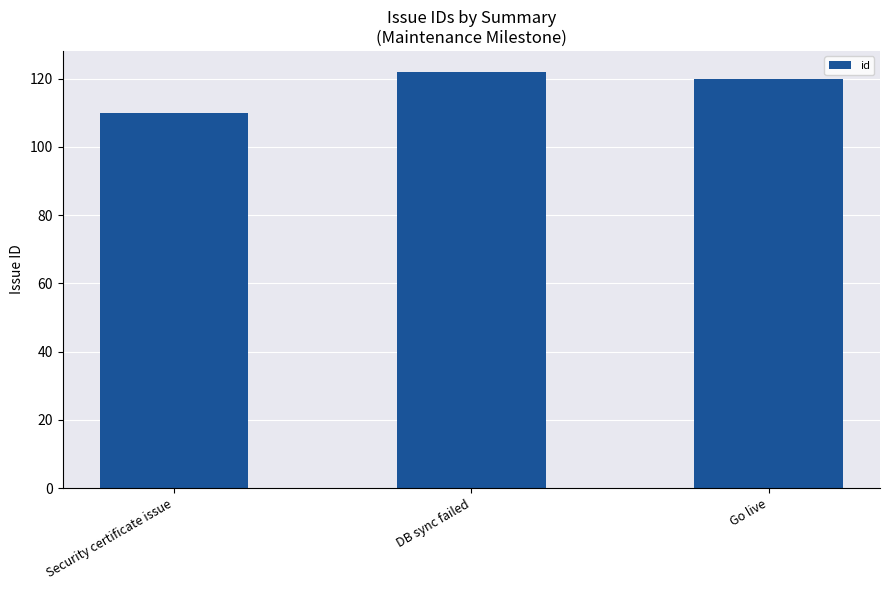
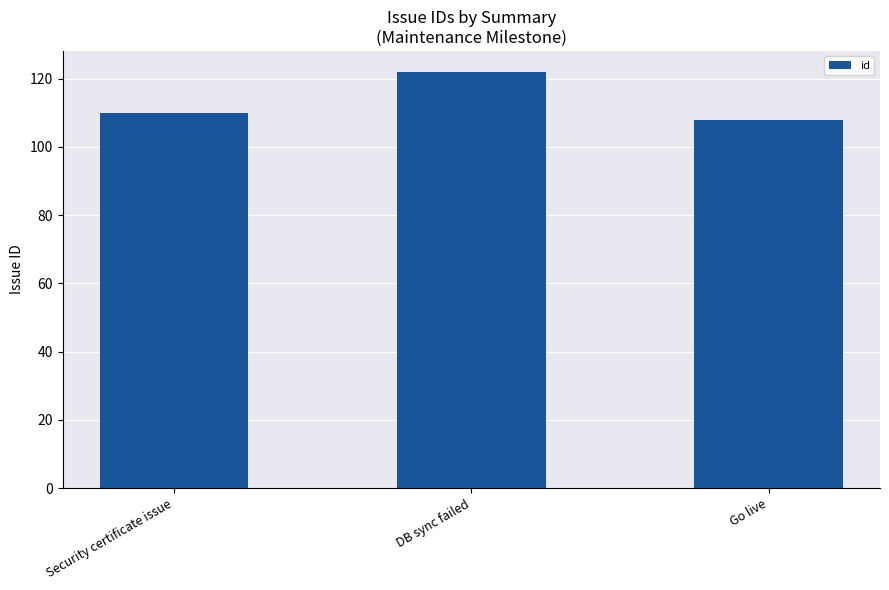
  {
    "Security certificate issue": 110,
    "DB sync failed": 122,
-   "Go live": 120
+   "Go live": 108
  }
